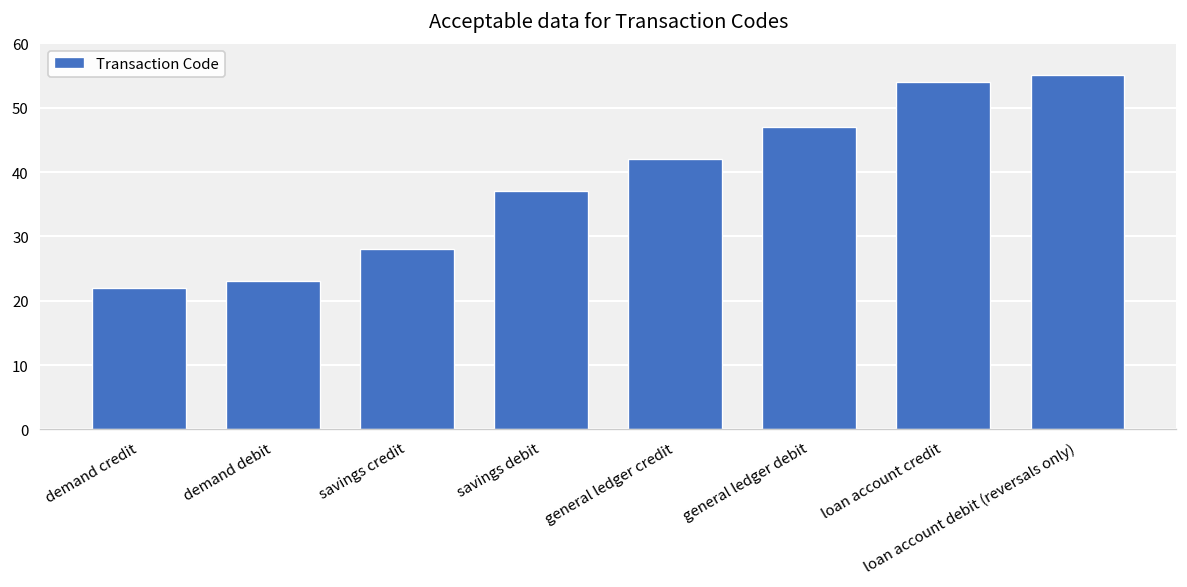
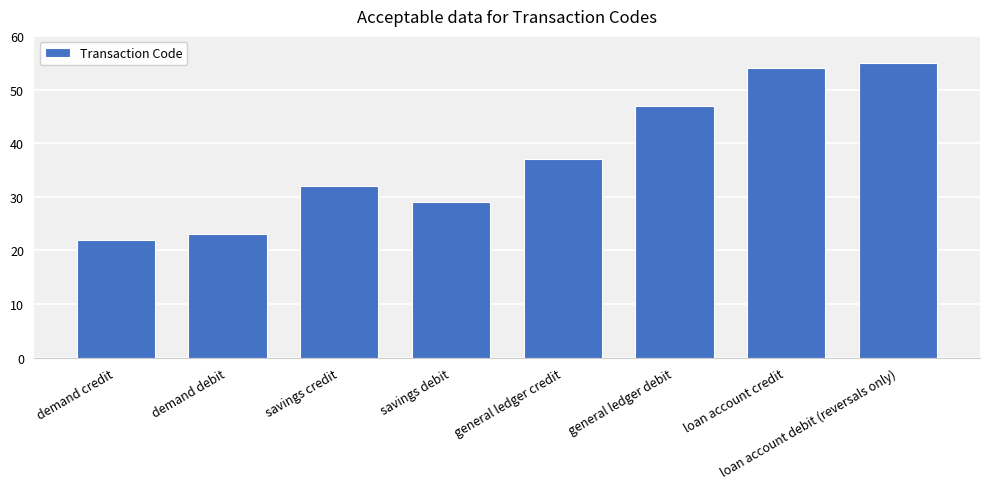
  {
    "demand credit": 22,
    "demand debit": 23,
-   "savings credit": 28,
-   "savings debit": 37,
-   "general ledger credit": 42,
+   "savings credit": 32,
+   "savings debit": 29,
+   "general ledger credit": 37,
    "general ledger debit": 47,
    "loan account credit": 54,
    "loan account debit (reversals only)": 55
  }
